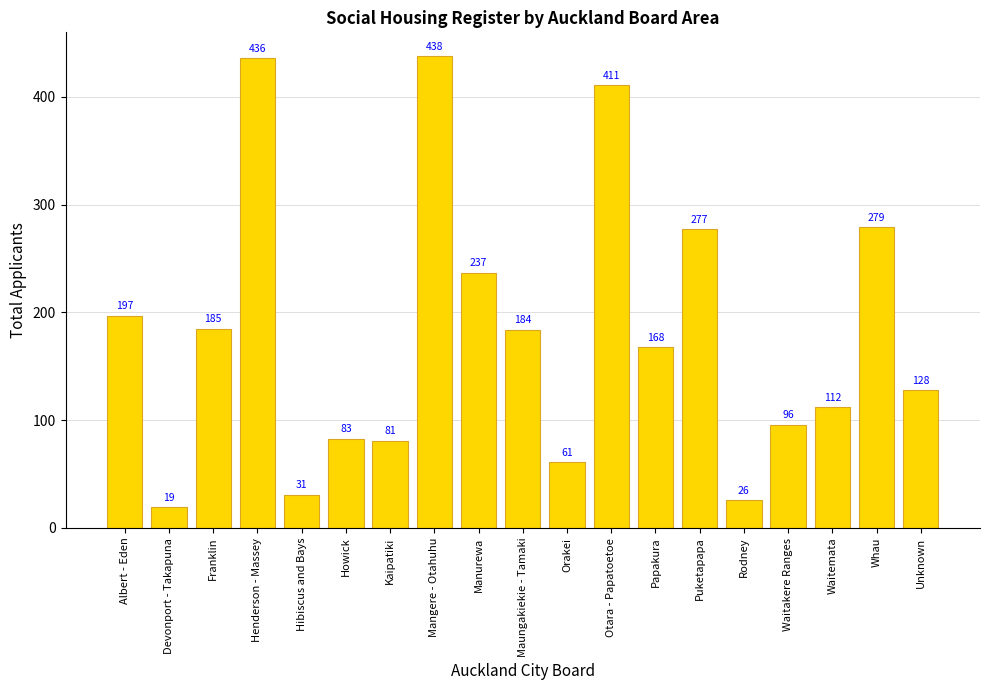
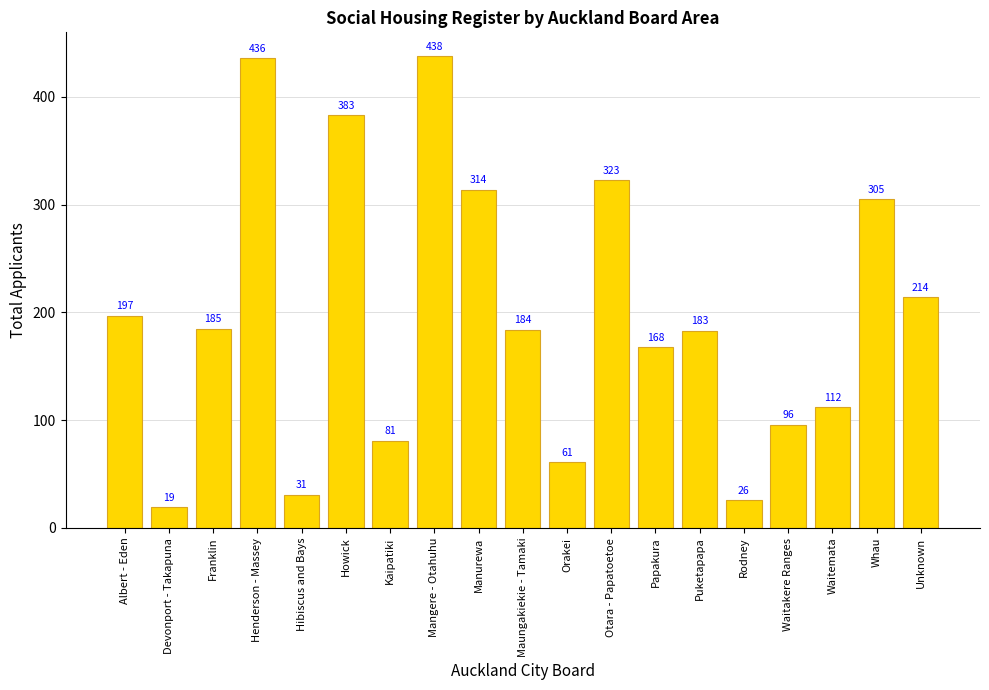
  {
    "Albert - Eden": 197,
    "Devonport - Takapuna": 19,
    "Franklin": 185,
    "Henderson - Massey": 436,
    "Hibiscus and Bays": 31,
-   "Howick": 83,
+   "Howick": 383,
    "Kaipatiki": 81,
    "Mangere - Otahuhu": 438,
-   "Manurewa": 237,
+   "Manurewa": 314,
    "Maungakiekie - Tamaki": 184,
    "Orakei": 61,
-   "Otara - Papatoetoe": 411,
+   "Otara - Papatoetoe": 323,
    "Papakura": 168,
-   "Puketapapa": 277,
+   "Puketapapa": 183,
    "Rodney": 26,
    "Waitakere Ranges": 96,
    "Waitemata": 112,
-   "Whau": 279,
-   "Unknown": 128
+   "Whau": 305,
+   "Unknown": 214
  }
